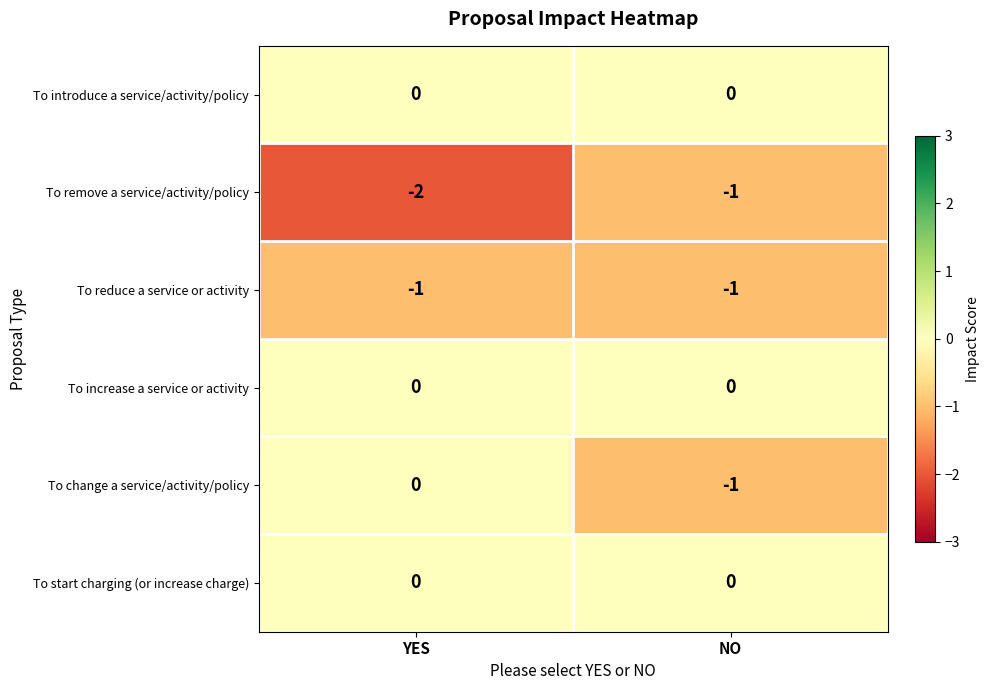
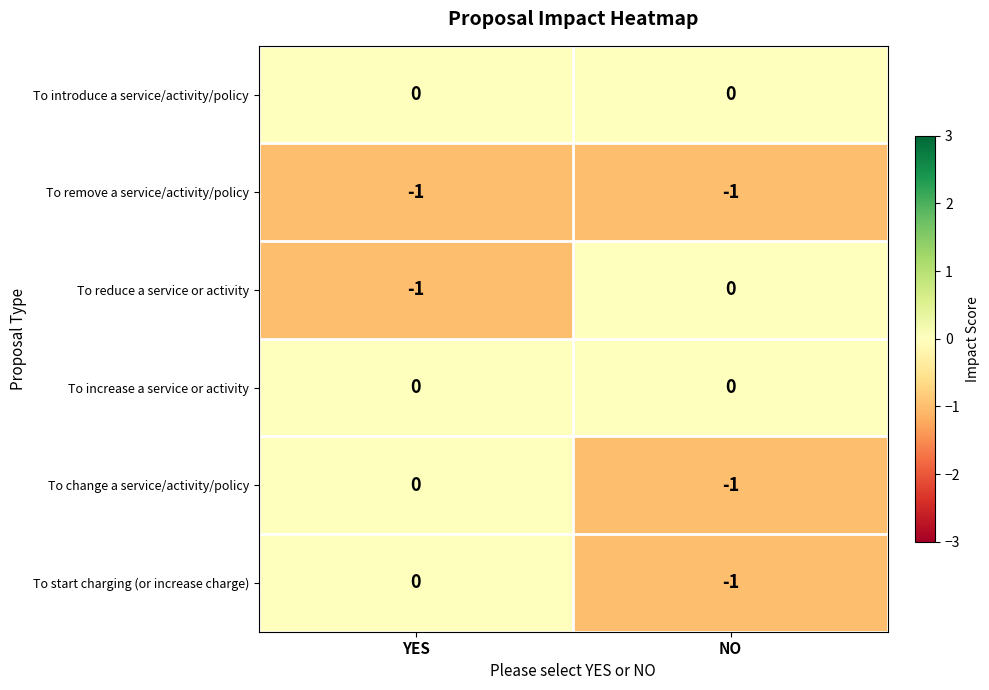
  {
    "To introduce a service/activity/policy": {
      "YES": 0,
      "NO": 0
    },
    "To remove a service/activity/policy": {
-     "YES": -2,
+     "YES": -1,
      "NO": -1
    },
    "To reduce a service or activity": {
      "YES": -1,
-     "NO": -1
+     "NO": 0
    },
    "To increase a service or activity": {
      "YES": 0,
      "NO": 0
    },
    "To change a service/activity/policy": {
      "YES": 0,
      "NO": -1
    },
    "To start charging (or increase charge)": {
      "YES": 0,
-     "NO": 0
+     "NO": -1
    }
  }
